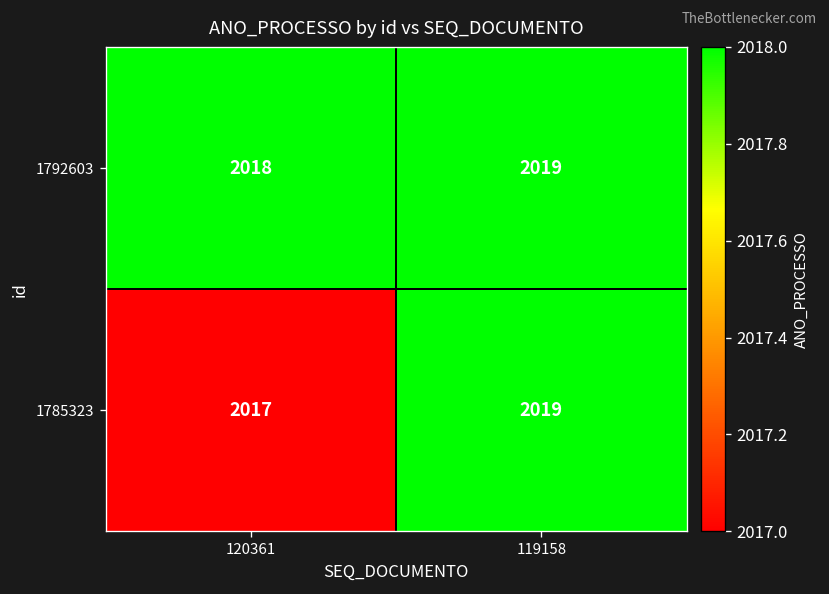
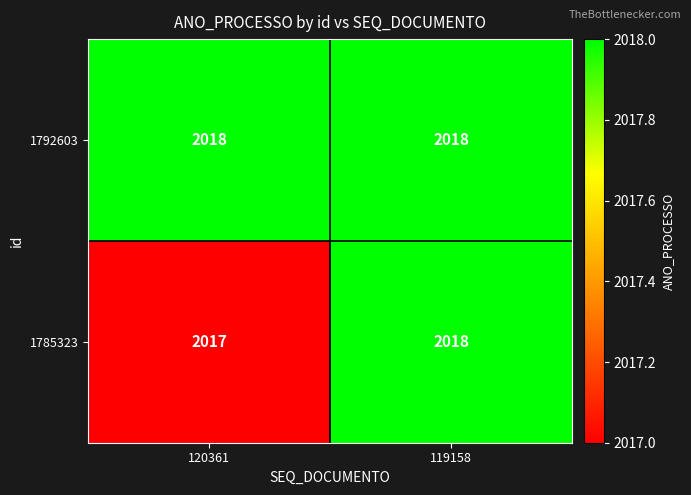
  {
    "1792603": {
      "120361": 2018,
-     "119158": 2019
+     "119158": 2018
    },
    "1785323": {
      "120361": 2017,
-     "119158": 2019
+     "119158": 2018
    }
  }
